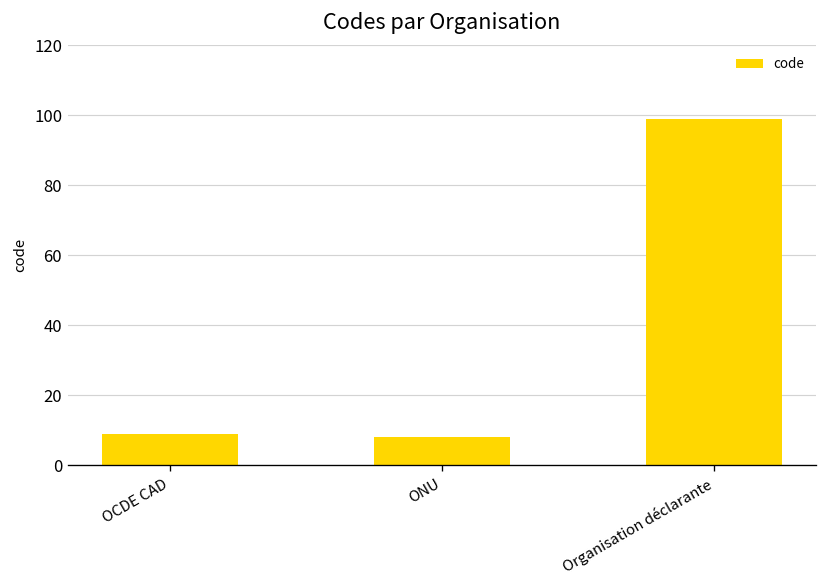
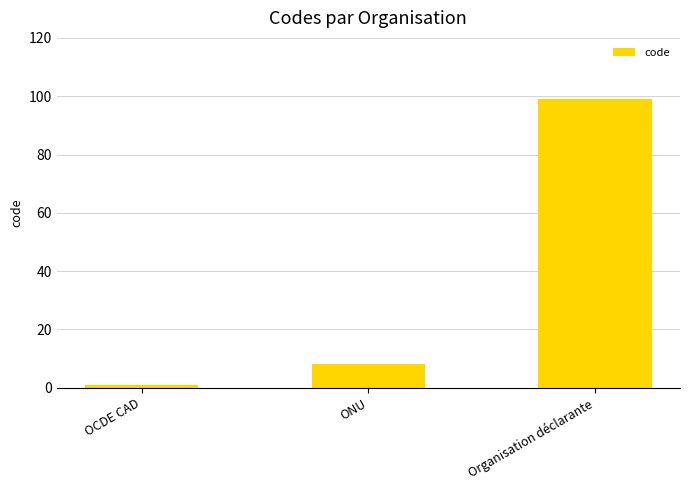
  {
-   "OCDE CAD": 9,
+   "OCDE CAD": 1,
    "ONU": 8,
    "Organisation déclarante": 99
  }
